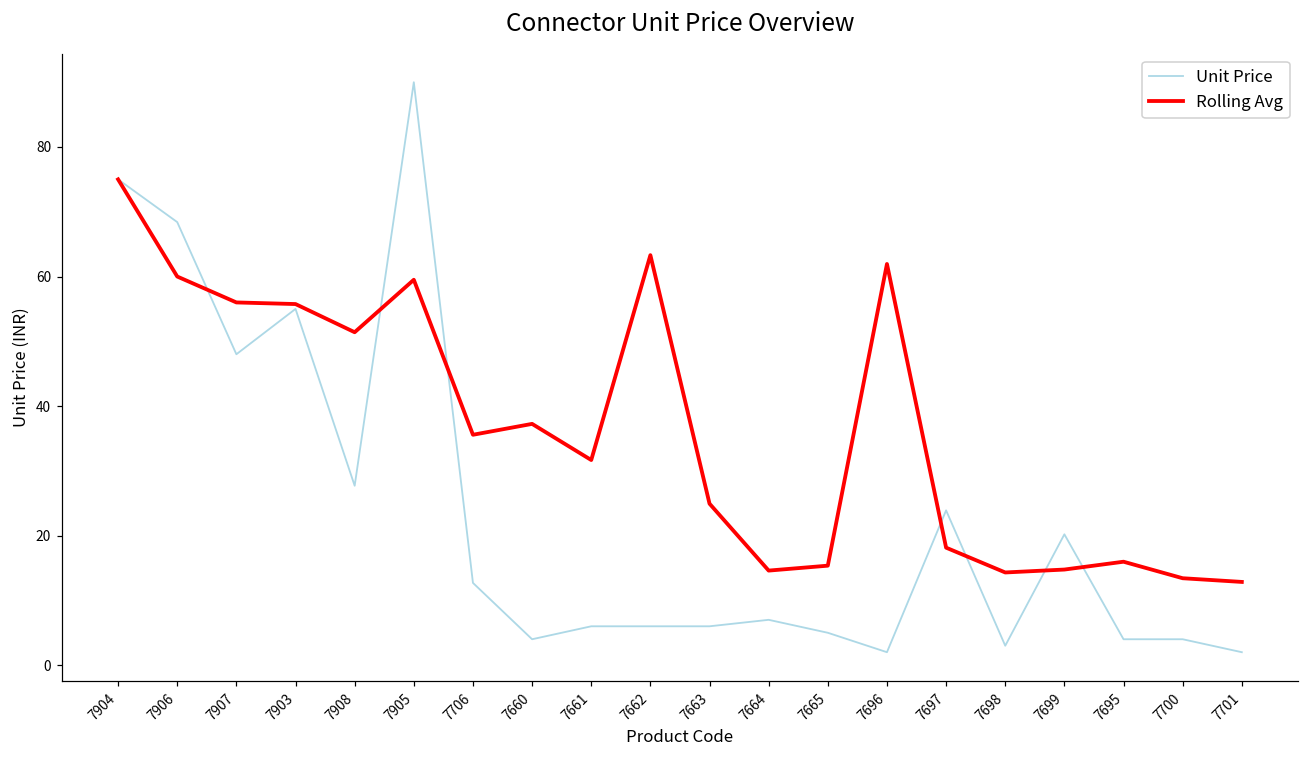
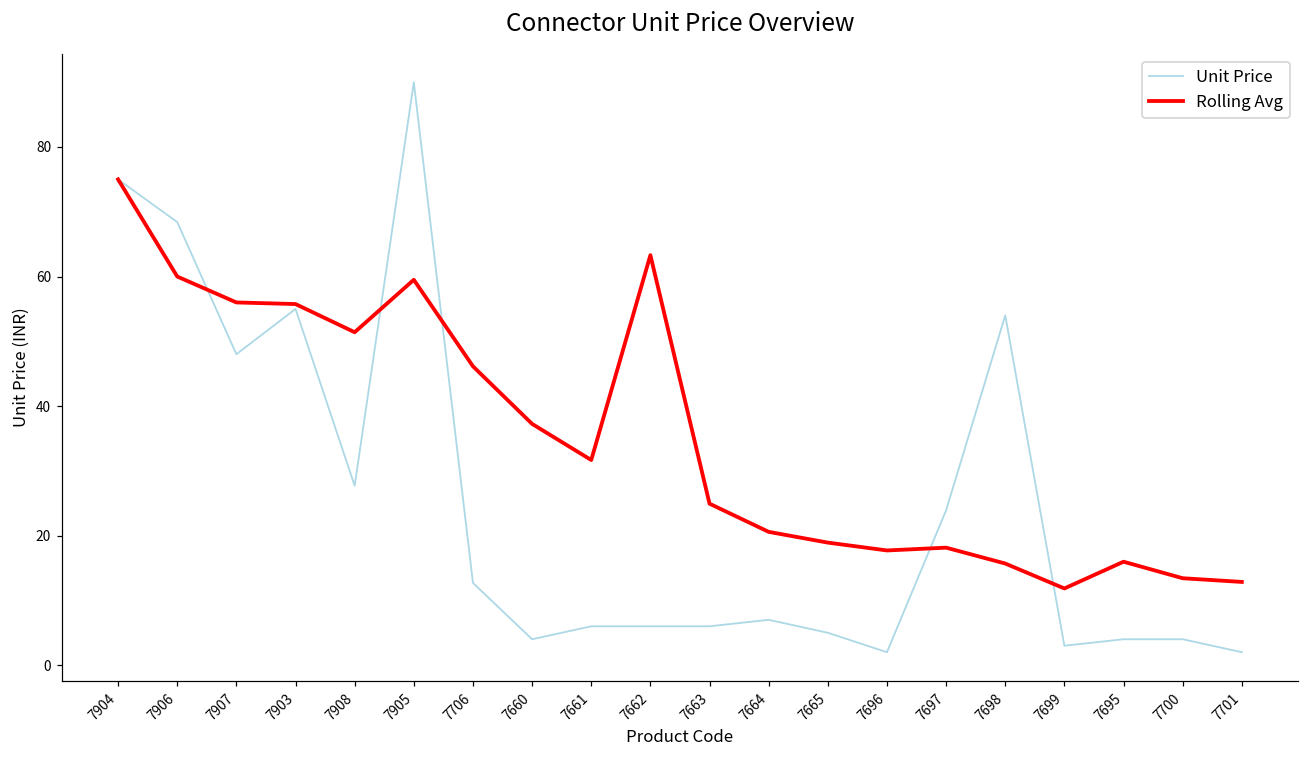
  {
    "Unit Price": {
      "7906": 68,
      "7907": 48,
      "7903": 55,
      "7908": 28,
      "7905": 90,
      "7706": 13,
      "7660": 4,
      "7661": 6,
      "7662": 6,
      "7663": 6,
      "7664": 7,
      "7665": 5,
      "7696": 2,
      "7697": 24,
-     "7698": 3,
-     "7699": 20,
+     "7698": 54,
+     "7699": 3,
      "7695": 4,
      "7700": 4,
      "7701": 2
    },
    "Rolling Avg": {
      "7906": 60,
      "7907": 56,
      "7903": 56,
      "7908": 51,
      "7905": 60,
-     "7706": 36,
+     "7706": 46,
      "7660": 37,
      "7661": 32,
      "7662": 63,
      "7663": 25,
-     "7664": 15,
-     "7665": 15,
-     "7696": 62,
+     "7664": 21,
+     "7665": 19,
+     "7696": 18,
      "7697": 18,
-     "7698": 14,
-     "7699": 15,
+     "7698": 16,
+     "7699": 12,
      "7695": 16,
      "7700": 13,
      "7701": 13
    }
  }
